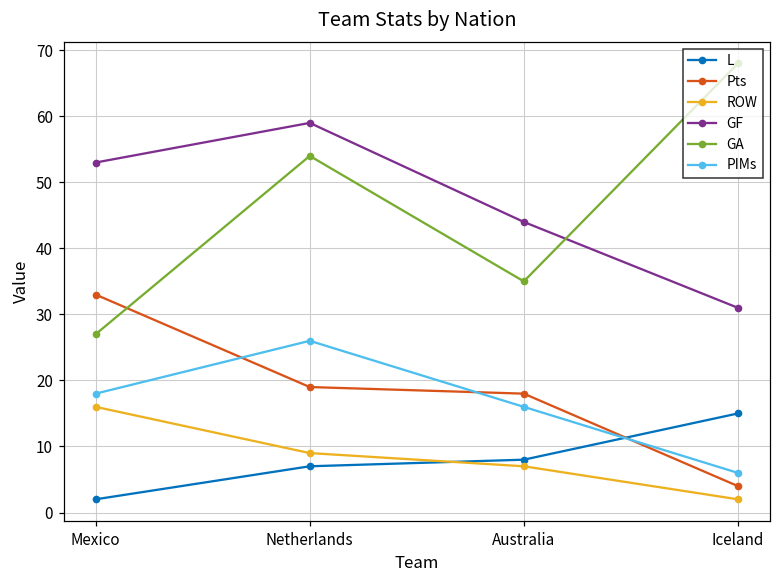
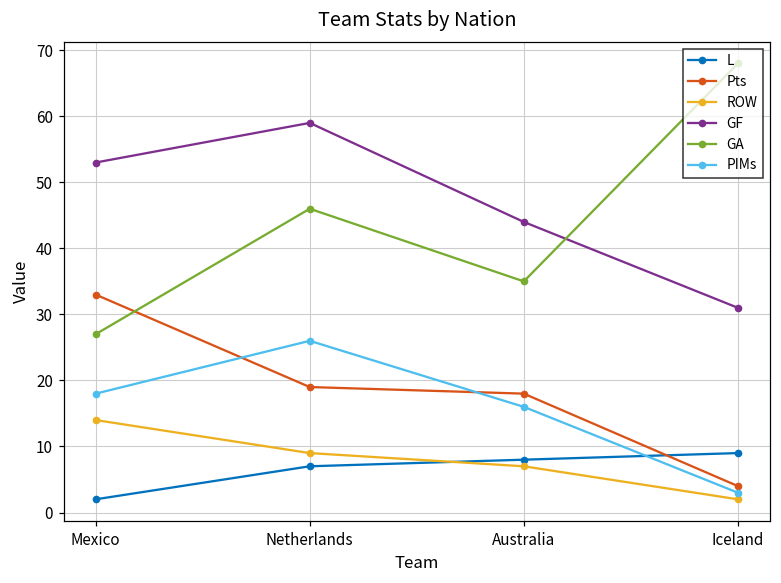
  {
    "L": {
      "Mexico": 2,
      "Netherlands": 7,
      "Australia": 8,
-     "Iceland": 15
+     "Iceland": 9
    },
    "Pts": {
      "Mexico": 33,
      "Netherlands": 19,
      "Australia": 18,
      "Iceland": 4
    },
    "ROW": {
-     "Mexico": 16,
+     "Mexico": 14,
      "Netherlands": 9,
      "Australia": 7,
      "Iceland": 2
    },
    "GF": {
      "Mexico": 53,
      "Netherlands": 59,
      "Australia": 44,
      "Iceland": 31
    },
    "GA": {
      "Mexico": 27,
-     "Netherlands": 54,
+     "Netherlands": 46,
      "Australia": 35
    },
    "PIMs": {
      "Mexico": 18,
      "Netherlands": 26,
      "Australia": 16,
-     "Iceland": 6
+     "Iceland": 3
    }
  }
